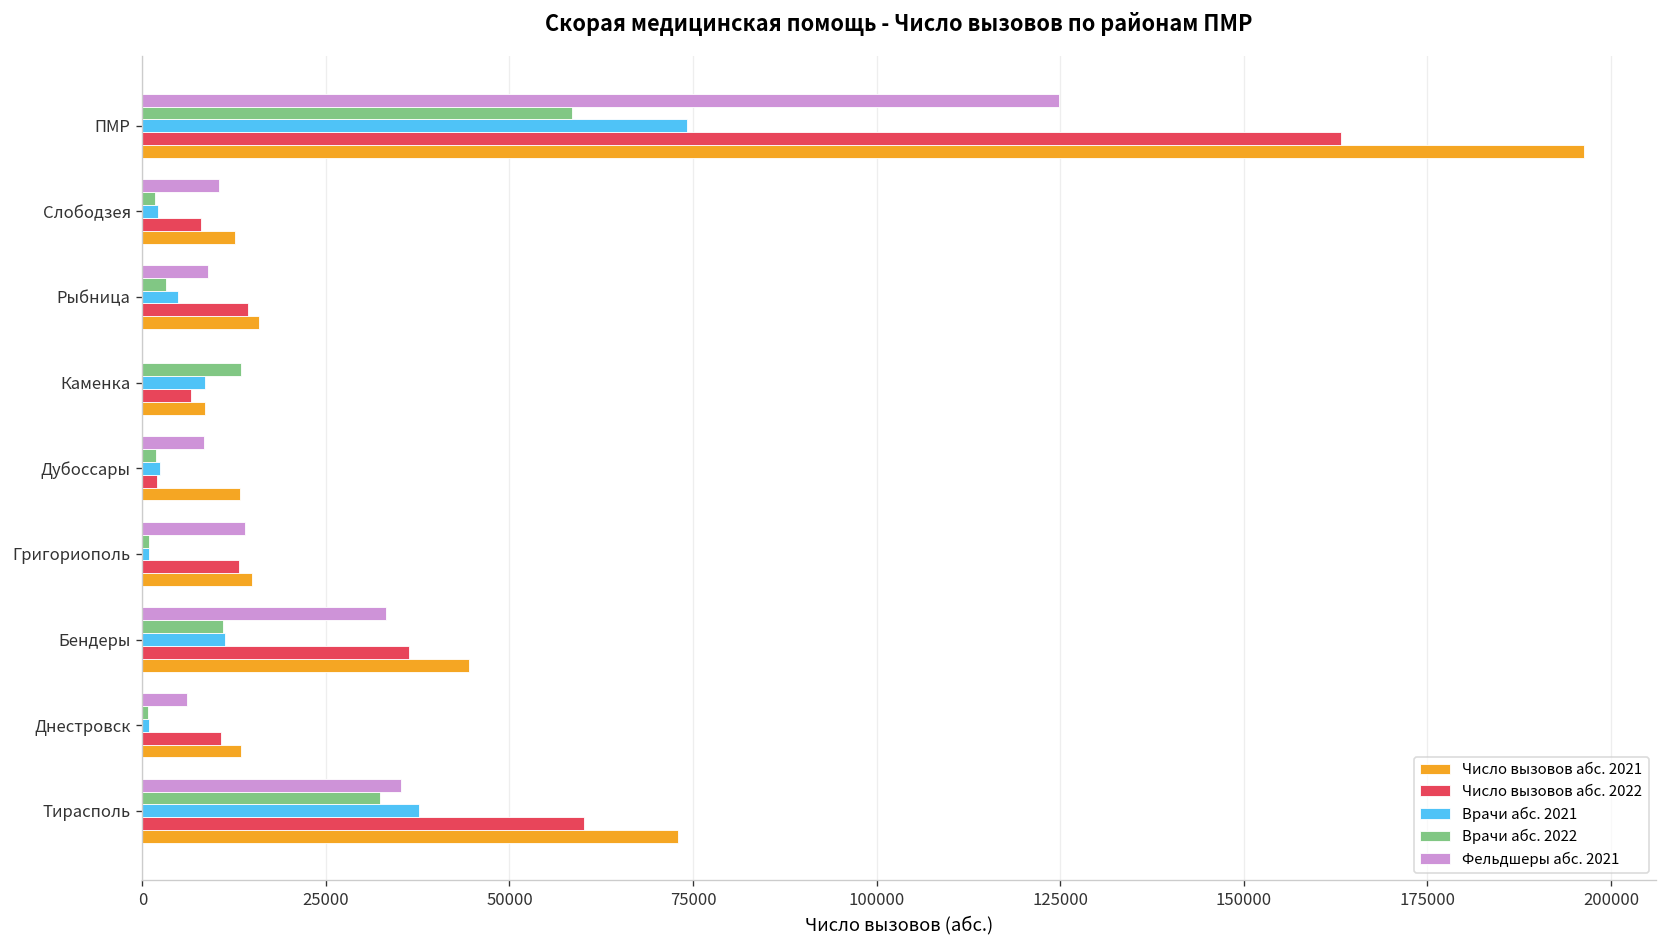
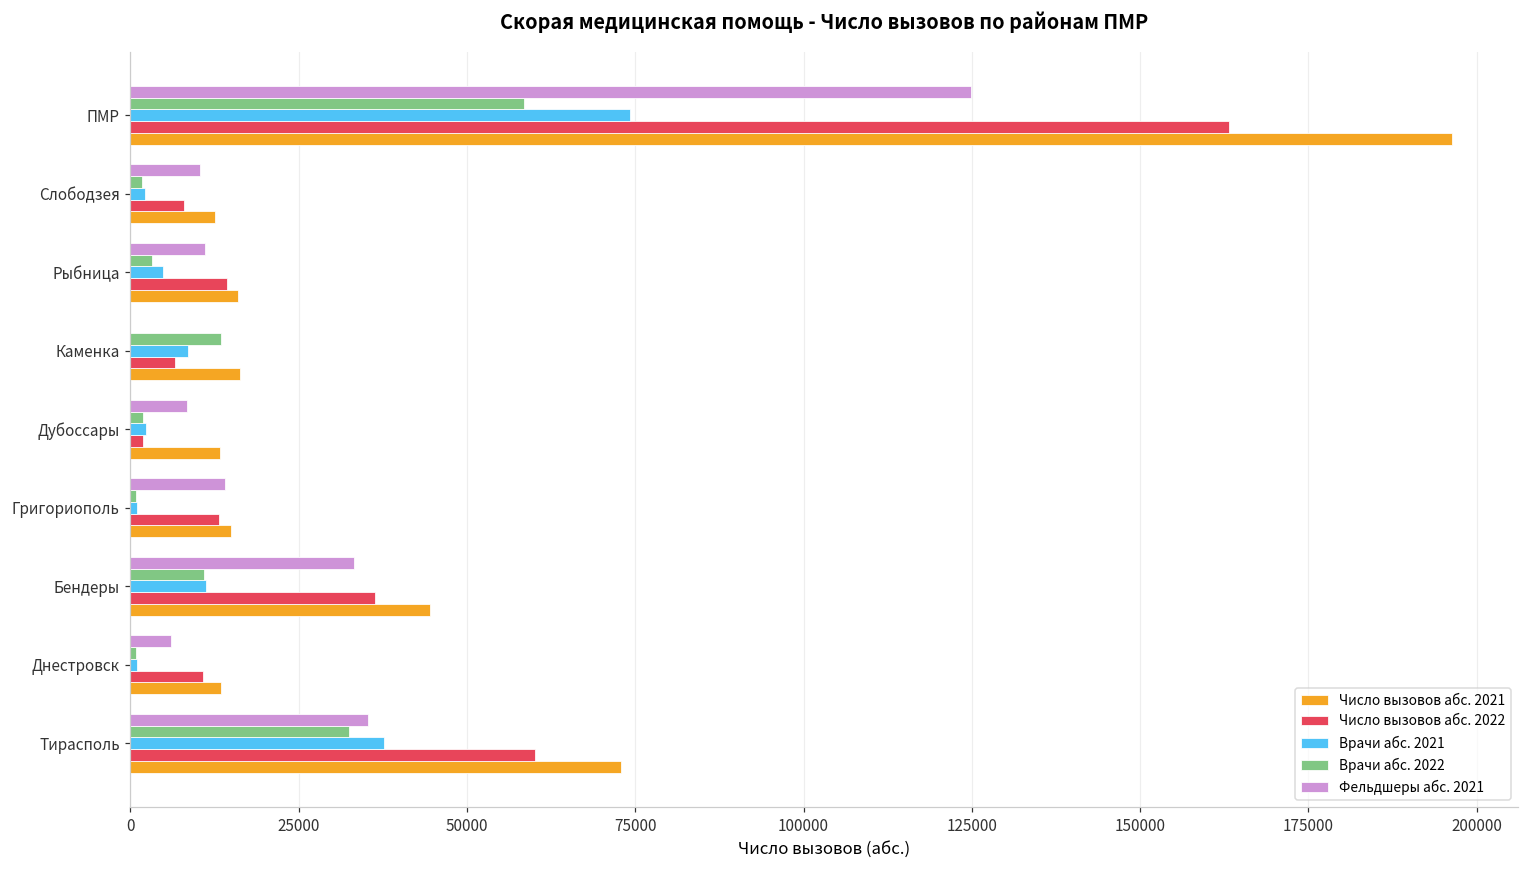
  {
    "Число вызовов абс. 2021": {
      "ПМР": 196000,
      "Слободзея": 13000,
      "Рыбница": 16000,
-     "Каменка": 9000,
+     "Каменка": 16000,
      "Дубоссары": 13000,
      "Григориополь": 15000,
      "Бендеры": 44000,
      "Днестровск": 13000,
      "Тирасполь": 73000
    },
    "Число вызовов абс. 2022": {
      "ПМР": 163000,
      "Слободзея": 8000,
      "Рыбница": 14000,
      "Каменка": 7000,
      "Дубоссары": 2000,
      "Григориополь": 13000,
      "Бендеры": 36000,
      "Днестровск": 11000,
      "Тирасполь": 60000
    },
    "Врачи абс. 2021": {
      "ПМР": 74000,
      "Слободзея": 2000,
      "Рыбница": 5000,
      "Каменка": 9000,
      "Дубоссары": 2000,
      "Григориополь": 1000,
      "Бендеры": 11000,
      "Днестровск": 1000,
      "Тирасполь": 38000
    },
    "Врачи абс. 2022": {
      "ПМР": 59000,
      "Слободзея": 2000,
      "Рыбница": 3000,
      "Каменка": 13000,
      "Дубоссары": 2000,
      "Григориополь": 1000,
      "Бендеры": 11000,
      "Днестровск": 1000,
      "Тирасполь": 32000
    },
    "Фельдшеры абс. 2021": {
      "ПМР": 125000,
      "Слободзея": 10000,
-     "Рыбница": 9000,
+     "Рыбница": 11000,
      "Каменка": 0,
      "Дубоссары": 8000,
      "Григориополь": 14000,
      "Бендеры": 33000,
      "Днестровск": 6000,
      "Тирасполь": 35000
    }
  }
